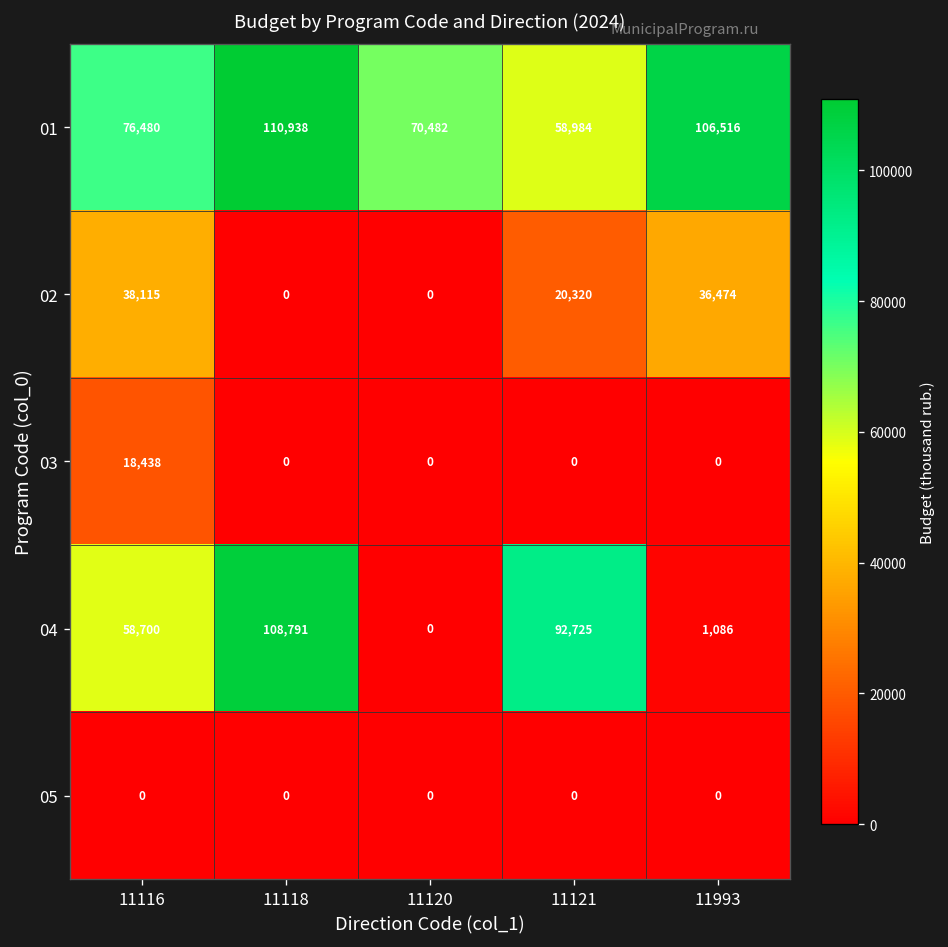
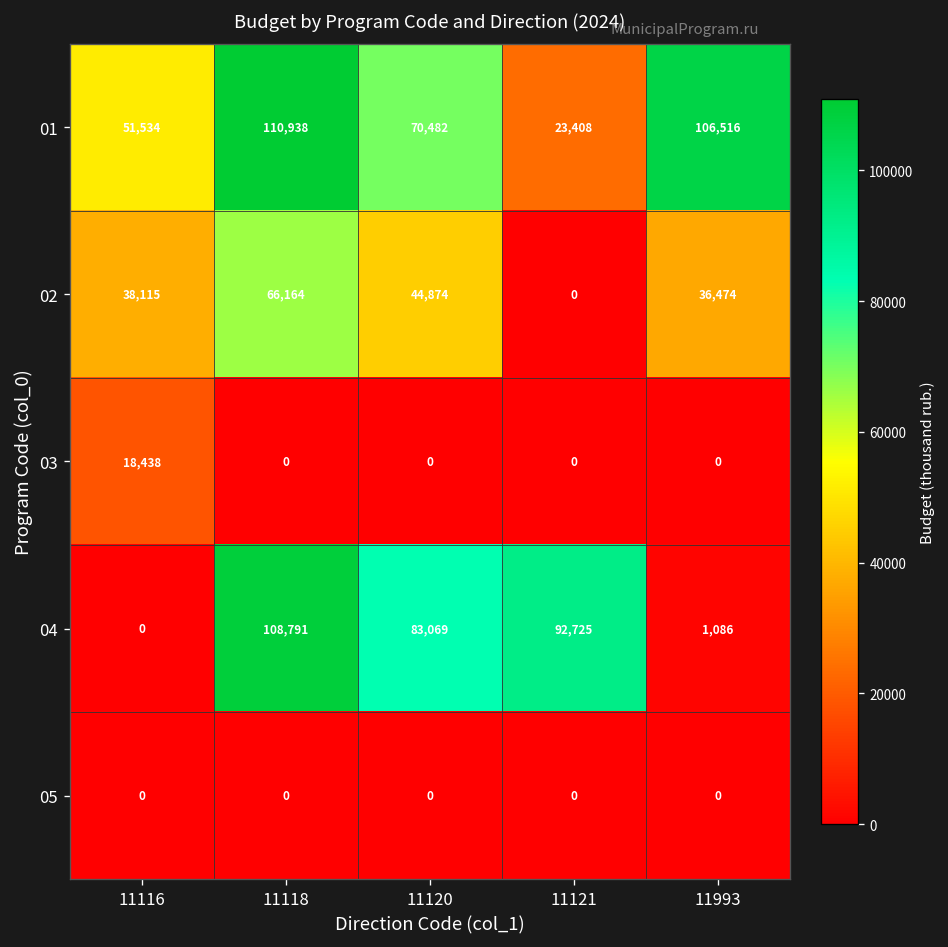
  {
    "01": {
-     "11116": "76,480",
+     "11116": "51,534",
      "11118": "110,938",
      "11120": "70,482",
-     "11121": "58,984",
+     "11121": "23,408",
      "11993": "106,516"
    },
    "02": {
      "11116": "38,115",
-     "11118": "0",
-     "11120": "0",
-     "11121": "20,320",
+     "11118": "66,164",
+     "11120": "44,874",
+     "11121": "0",
      "11993": "36,474"
    },
    "03": {
      "11116": "18,438",
      "11118": "0",
      "11120": "0",
      "11121": "0",
      "11993": "0"
    },
    "04": {
-     "11116": "58,700",
+     "11116": "0",
      "11118": "108,791",
-     "11120": "0",
+     "11120": "83,069",
      "11121": "92,725",
      "11993": "1,086"
    },
    "05": {
      "11116": "0",
      "11118": "0",
      "11120": "0",
      "11121": "0",
      "11993": "0"
    }
  }
